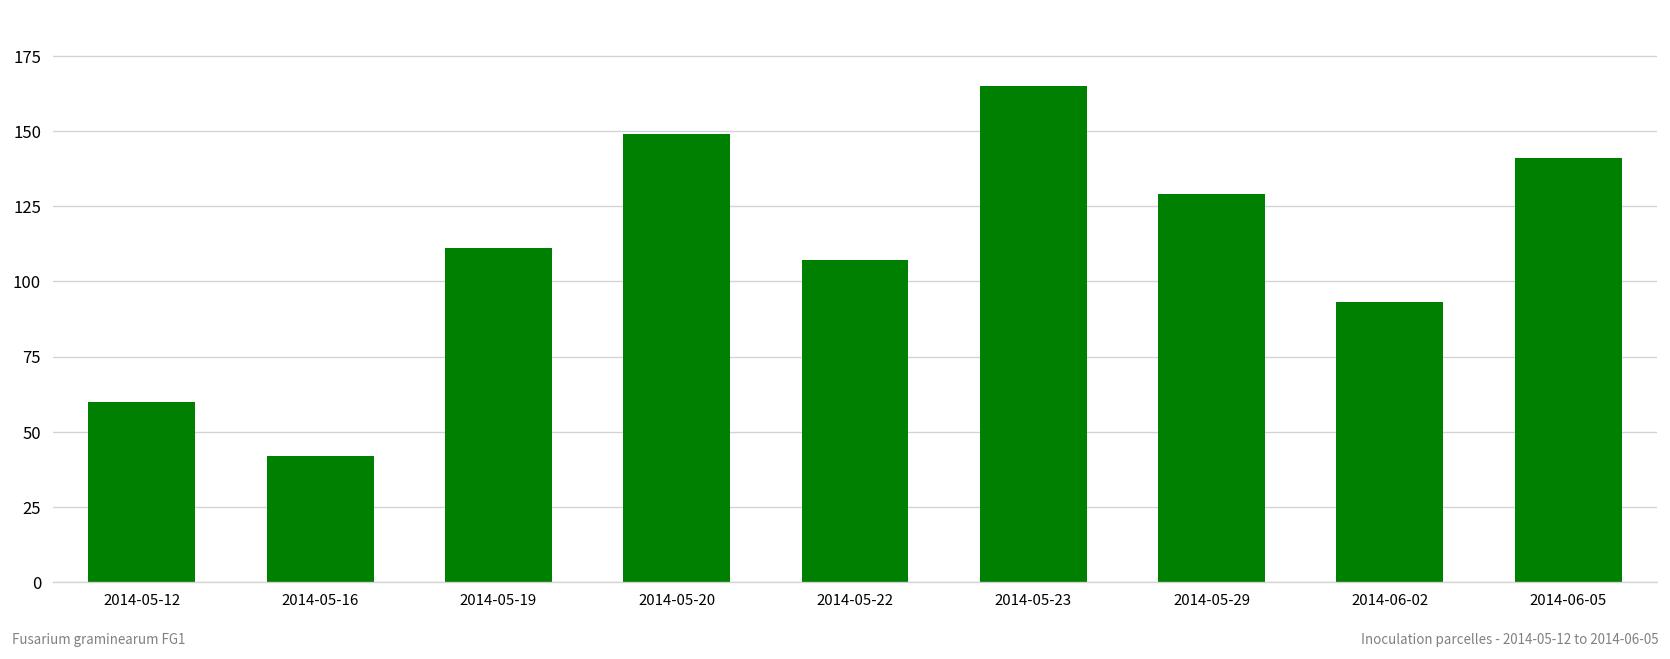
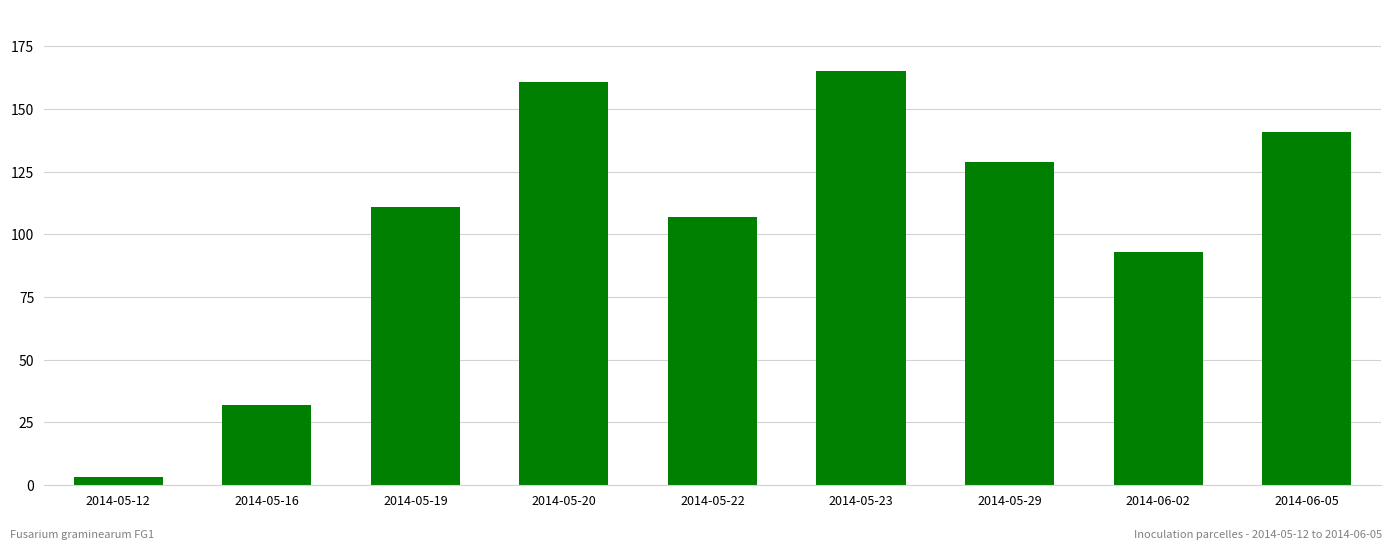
  {
-   "2014-05-12": 60,
-   "2014-05-16": 42,
+   "2014-05-12": 3,
+   "2014-05-16": 32,
    "2014-05-19": 111,
-   "2014-05-20": 149,
+   "2014-05-20": 161,
    "2014-05-22": 107,
    "2014-05-23": 165,
    "2014-05-29": 129,
    "2014-06-02": 93,
    "2014-06-05": 141
  }
